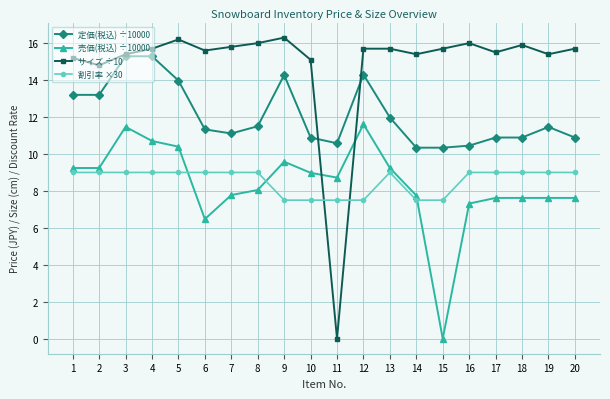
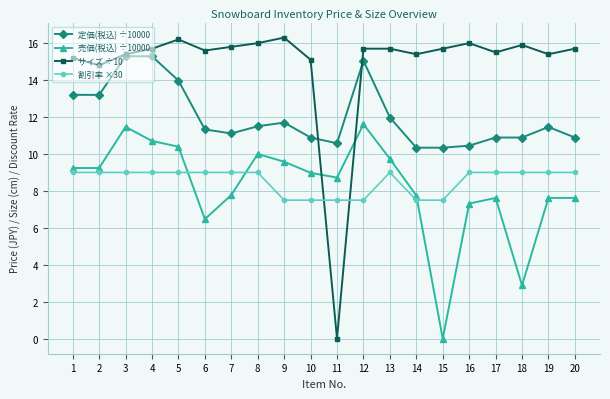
  {
    "定価(税込) ÷10000": {
      "1": 13.2,
      "2": 13.2,
      "5": 14.0,
      "6": 11.3,
      "7": 11.1,
      "8": 11.5,
-     "9": 14.3,
+     "9": 11.7,
      "10": 10.9,
      "11": 10.6,
-     "12": 14.3,
+     "12": 15.0,
      "13": 12.0,
      "14": 10.3,
      "15": 10.3,
      "16": 10.5,
      "17": 10.9,
      "18": 10.9,
      "19": 11.5,
      "20": 10.9
    },
    "売価(税込) ÷10000": {
      "1": 9.2,
      "2": 9.2,
      "3": 11.5,
      "4": 10.7,
      "5": 10.4,
      "6": 6.5,
      "7": 7.8,
-     "8": 8.1,
+     "8": 10.0,
      "9": 9.6,
      "10": 9.0,
      "11": 8.7,
      "12": 11.6,
-     "13": 9.2,
+     "13": 9.7,
      "14": 7.8,
      "15": 0.0,
      "16": 7.3,
      "17": 7.6,
-     "18": 7.6,
+     "18": 2.9,
      "19": 7.6,
      "20": 7.6
    },
    "サイズ ÷10": {
      "5": 16.2,
      "6": 15.6,
      "7": 15.8,
      "8": 16.0,
      "9": 16.3,
      "10": 15.1,
      "11": 0.0,
      "12": 15.7,
      "13": 15.7,
      "14": 15.4,
      "15": 15.7,
      "16": 16.0,
      "17": 15.5,
      "18": 15.9,
      "19": 15.4,
      "20": 15.7
    },
    "割引率 ×30": {
      "1": 9.0,
      "2": 9.0,
      "3": 9.0,
      "4": 9.0,
      "5": 9.0,
      "6": 9.0,
      "7": 9.0,
      "8": 9.0,
      "9": 7.5,
      "10": 7.5,
      "11": 7.5,
      "12": 7.5,
      "13": 9.0,
      "14": 7.5,
      "15": 7.5,
      "16": 9.0,
      "17": 9.0,
      "18": 9.0,
      "19": 9.0,
      "20": 9.0
    }
  }
